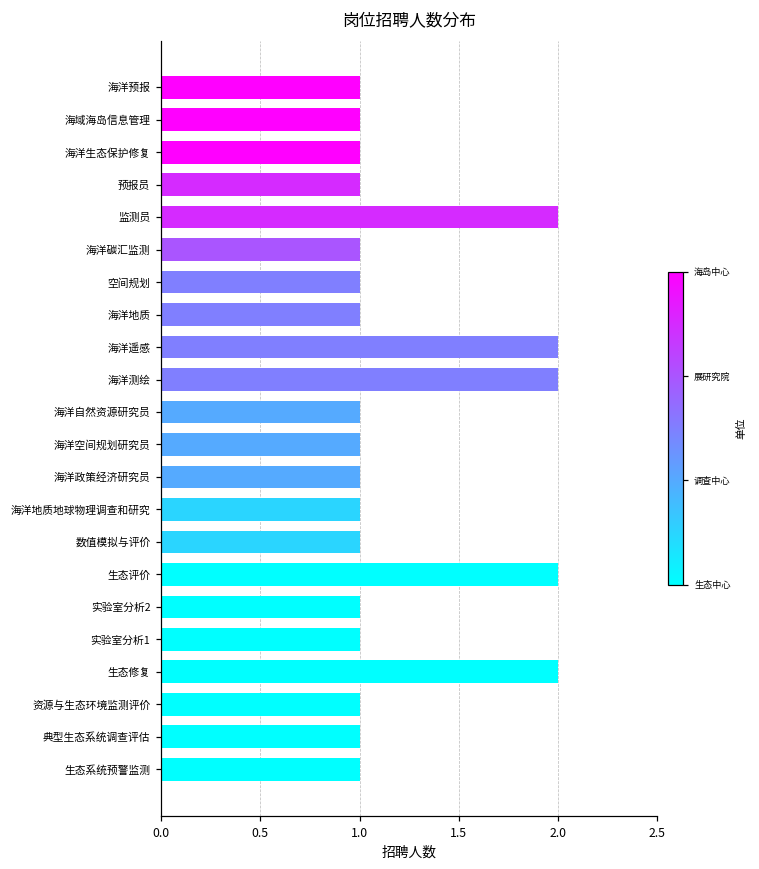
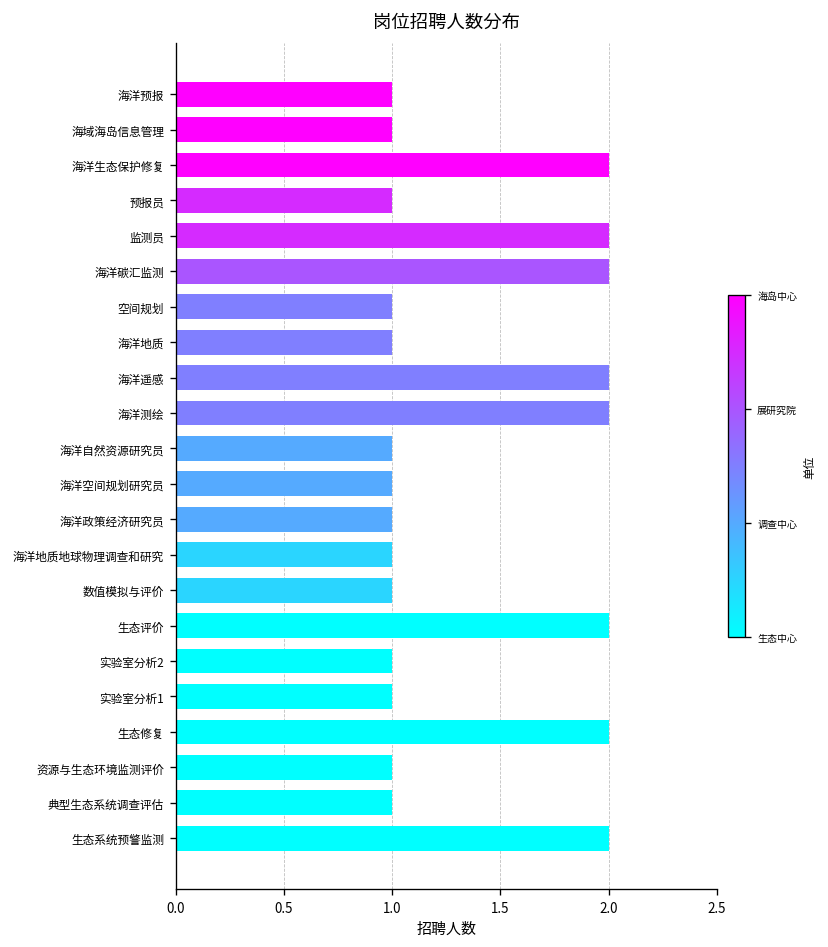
  {
    "海洋预报": 1,
    "海域海岛信息管理": 1,
-   "海洋生态保护修复": 1,
+   "海洋生态保护修复": 2,
    "预报员": 1,
    "监测员": 2,
-   "海洋碳汇监测": 1,
+   "海洋碳汇监测": 2,
    "空间规划": 1,
    "海洋地质": 1,
    "海洋遥感": 2,
    "海洋测绘": 2,
    "海洋自然资源研究员": 1,
    "海洋空间规划研究员": 1,
    "海洋政策经济研究员": 1,
    "海洋地质地球物理调查和研究": 1,
    "数值模拟与评价": 1,
    "生态评价": 2,
    "实验室分析2": 1,
    "实验室分析1": 1,
    "生态修复": 2,
    "资源与生态环境监测评价": 1,
    "典型生态系统调查评估": 1,
-   "生态系统预警监测": 1
+   "生态系统预警监测": 2
  }
